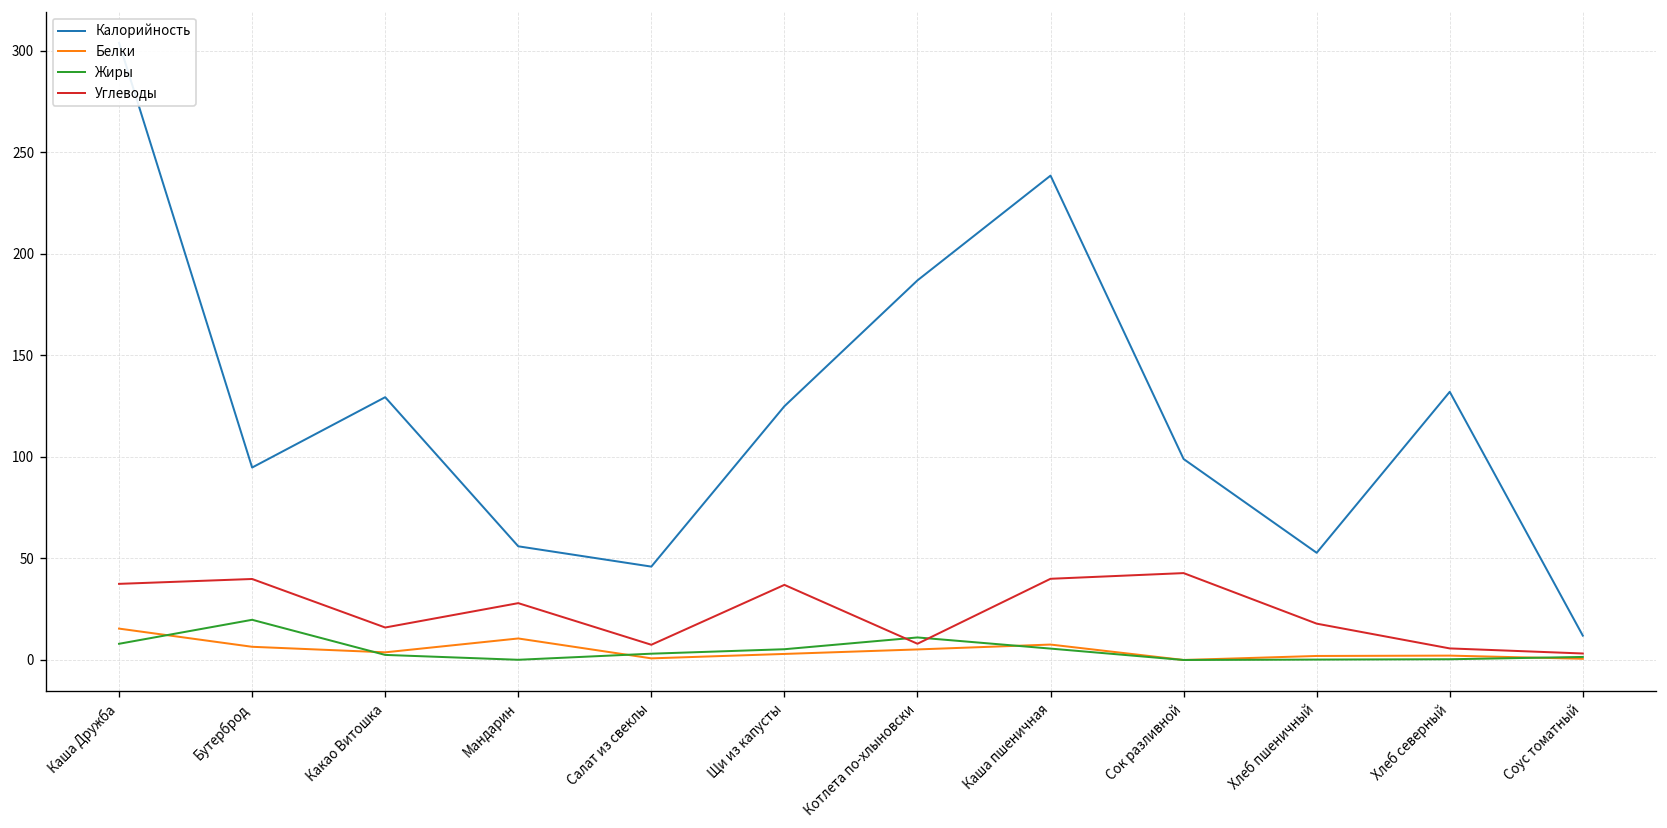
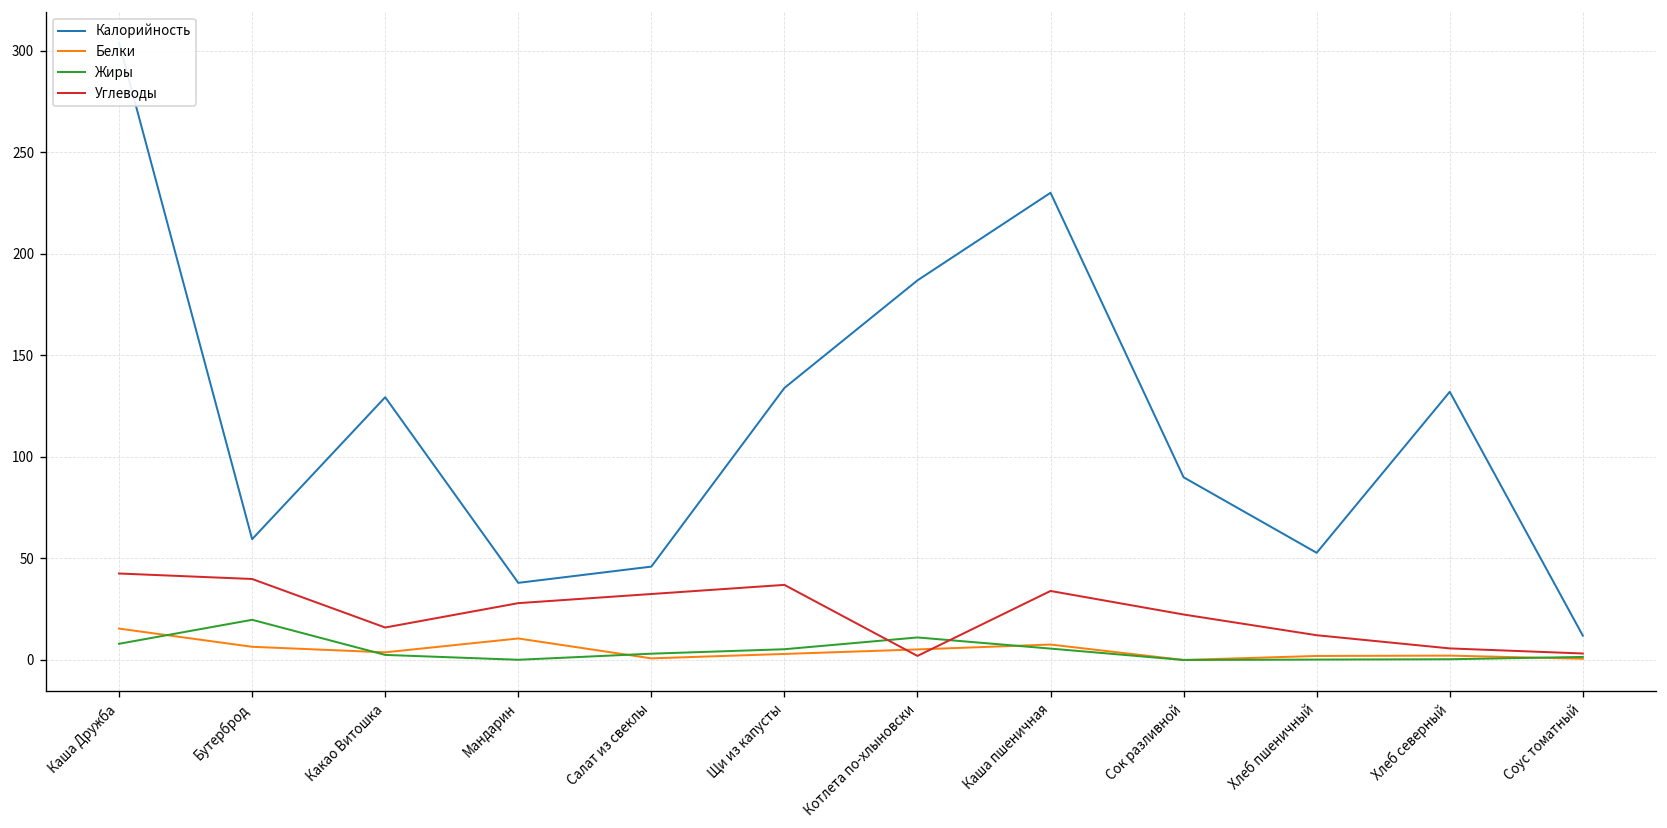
  {
    "Калорийность": {
-     "Бутерброд": 95,
+     "Бутерброд": 60,
      "Какао Витошка": 129,
-     "Мандарин": 56,
+     "Мандарин": 38,
      "Салат из свеклы": 46,
-     "Щи из капусты": 125,
+     "Щи из капусты": 134,
      "Котлета по-хлыновски": 187,
-     "Каша пшеничная": 239,
-     "Сок разливной": 99,
+     "Каша пшеничная": 230,
+     "Сок разливной": 90,
      "Хлеб пшеничный": 53,
      "Хлеб северный": 132,
      "Соус томатный": 12
    },
    "Белки": {
      "Каша Дружба": 15,
      "Бутерброд": 7,
      "Мандарин": 11,
      "Салат из свеклы": 1,
      "Щи из капусты": 3,
      "Котлета по-хлыновски": 5,
      "Каша пшеничная": 8,
      "Хлеб пшеничный": 2,
      "Хлеб северный": 2
    },
    "Жиры": {
      "Каша Дружба": 8,
      "Бутерброд": 20,
      "Мандарин": 0,
      "Салат из свеклы": 3,
      "Щи из капусты": 5,
      "Котлета по-хлыновски": 11,
      "Каша пшеничная": 6,
      "Хлеб пшеничный": 0,
      "Хлеб северный": 0
    },
    "Углеводы": {
-     "Каша Дружба": 38,
+     "Каша Дружба": 43,
      "Бутерброд": 40,
      "Какао Витошка": 16,
      "Мандарин": 28,
-     "Салат из свеклы": 8,
+     "Салат из свеклы": 33,
      "Щи из капусты": 37,
-     "Котлета по-хлыновски": 8,
-     "Каша пшеничная": 40,
-     "Сок разливной": 43,
-     "Хлеб пшеничный": 18,
+     "Котлета по-хлыновски": 2,
+     "Каша пшеничная": 34,
+     "Сок разливной": 22,
+     "Хлеб пшеничный": 12,
      "Хлеб северный": 6,
      "Соус томатный": 3
    }
  }
